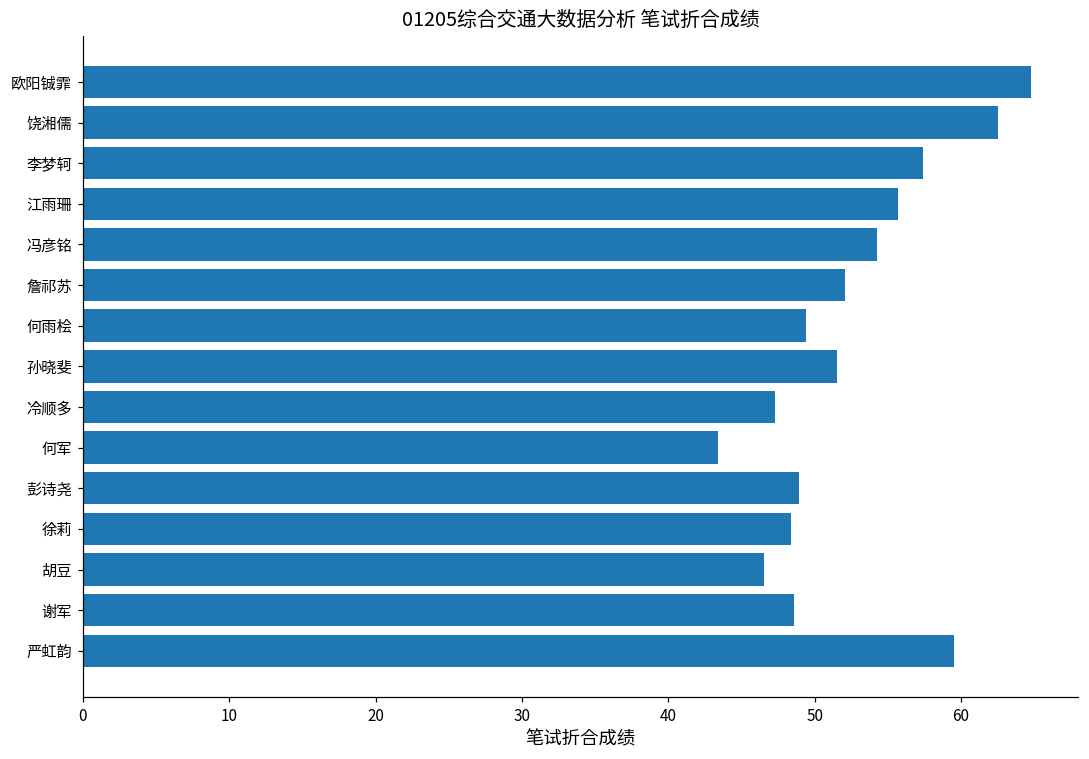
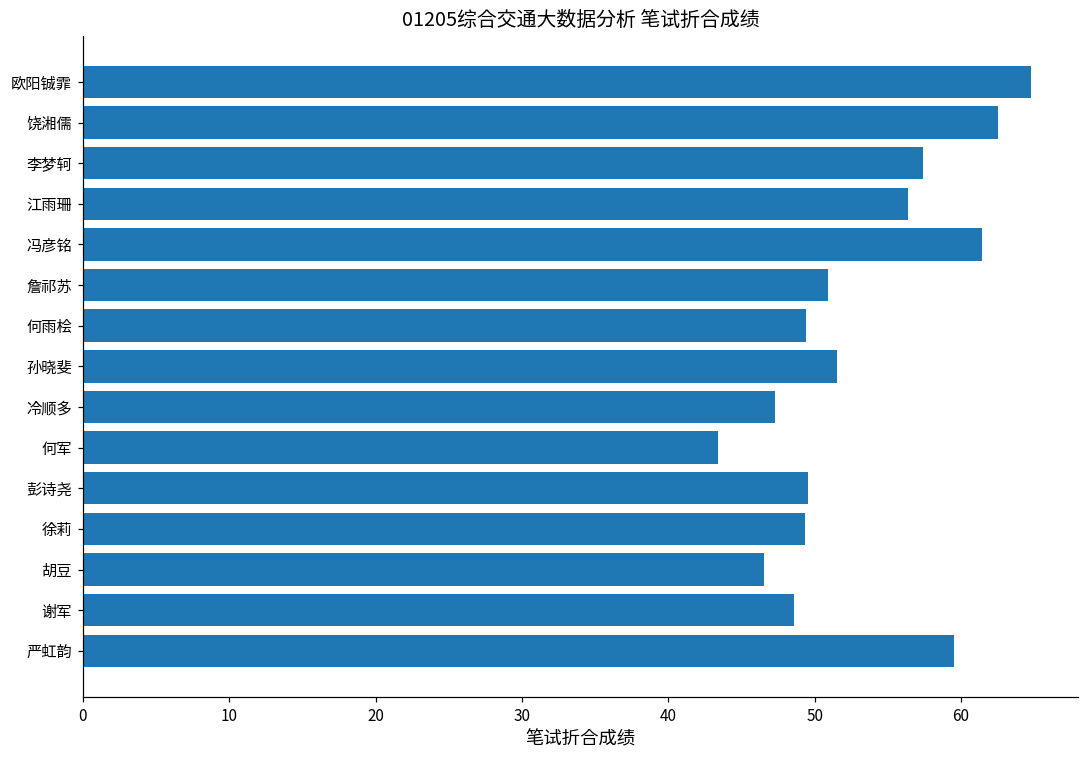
  {
    "欧阳铖霏": 64.8,
    "饶湘儒": 62.5,
    "李梦轲": 57.4,
-   "江雨珊": 55.7,
-   "冯彦铭": 54.3,
-   "詹祁苏": 52.1,
+   "江雨珊": 56.4,
+   "冯彦铭": 61.4,
+   "詹祁苏": 50.9,
    "何雨桧": 49.4,
    "孙晓斐": 51.6,
    "冷顺多": 47.3,
    "何军": 43.4,
-   "彭诗尧": 48.9,
-   "徐莉": 48.4,
+   "彭诗尧": 49.6,
+   "徐莉": 49.4,
    "胡豆": 46.6,
    "谢军": 48.6,
    "严虹韵": 59.5
  }
